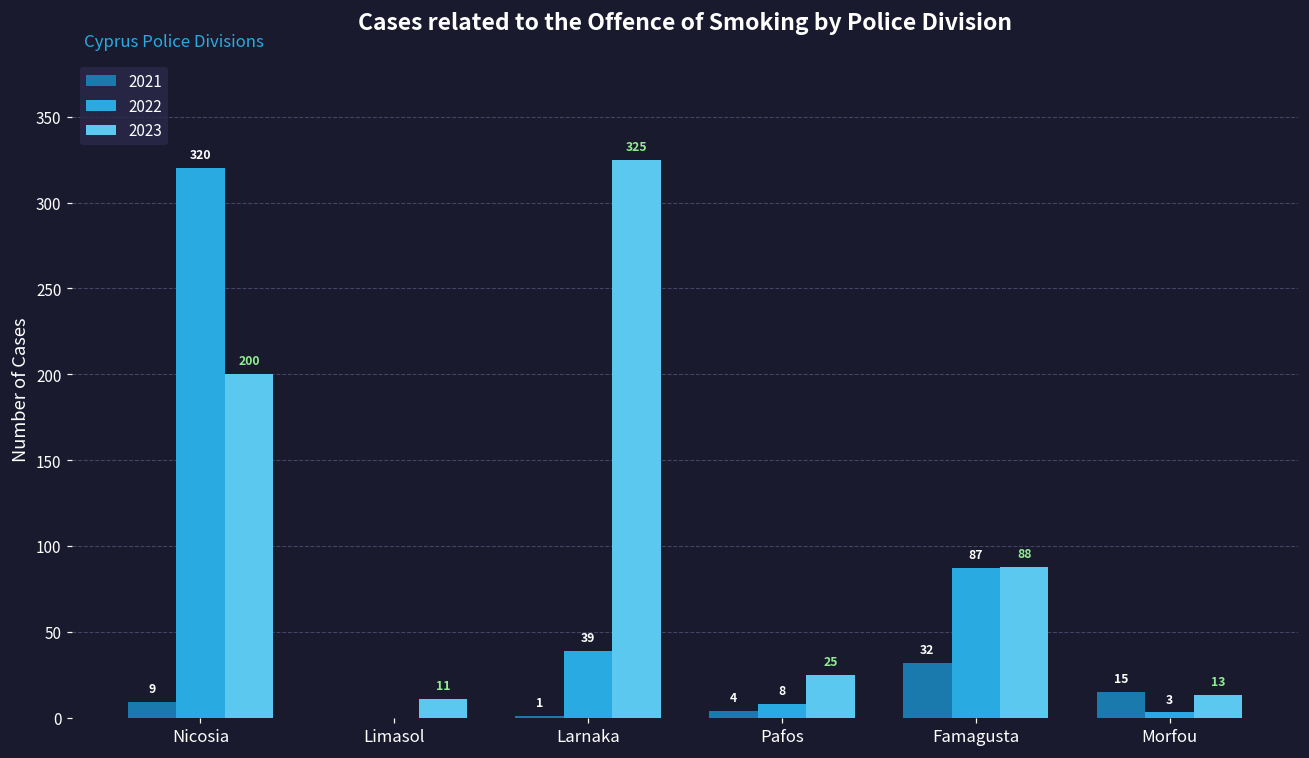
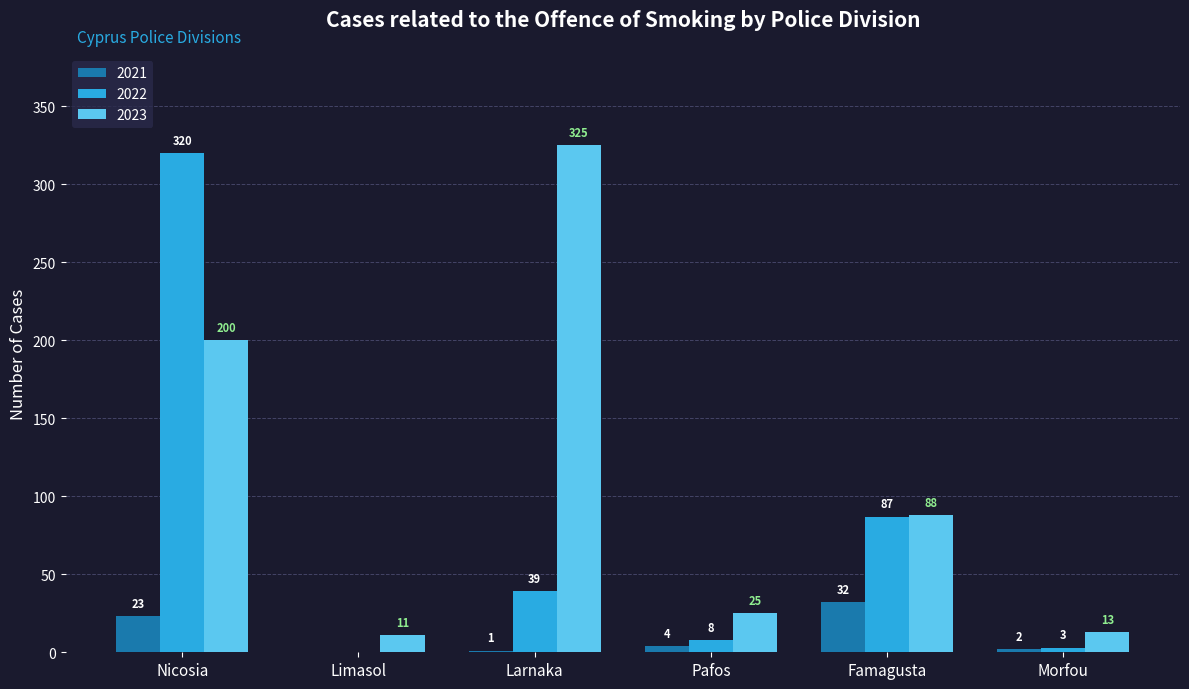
  {
    "2021": {
-     "Nicosia": 9,
+     "Nicosia": 23,
      "Larnaka": 1,
      "Pafos": 4,
      "Famagusta": 32,
-     "Morfou": 15
+     "Morfou": 2
    }
  }
